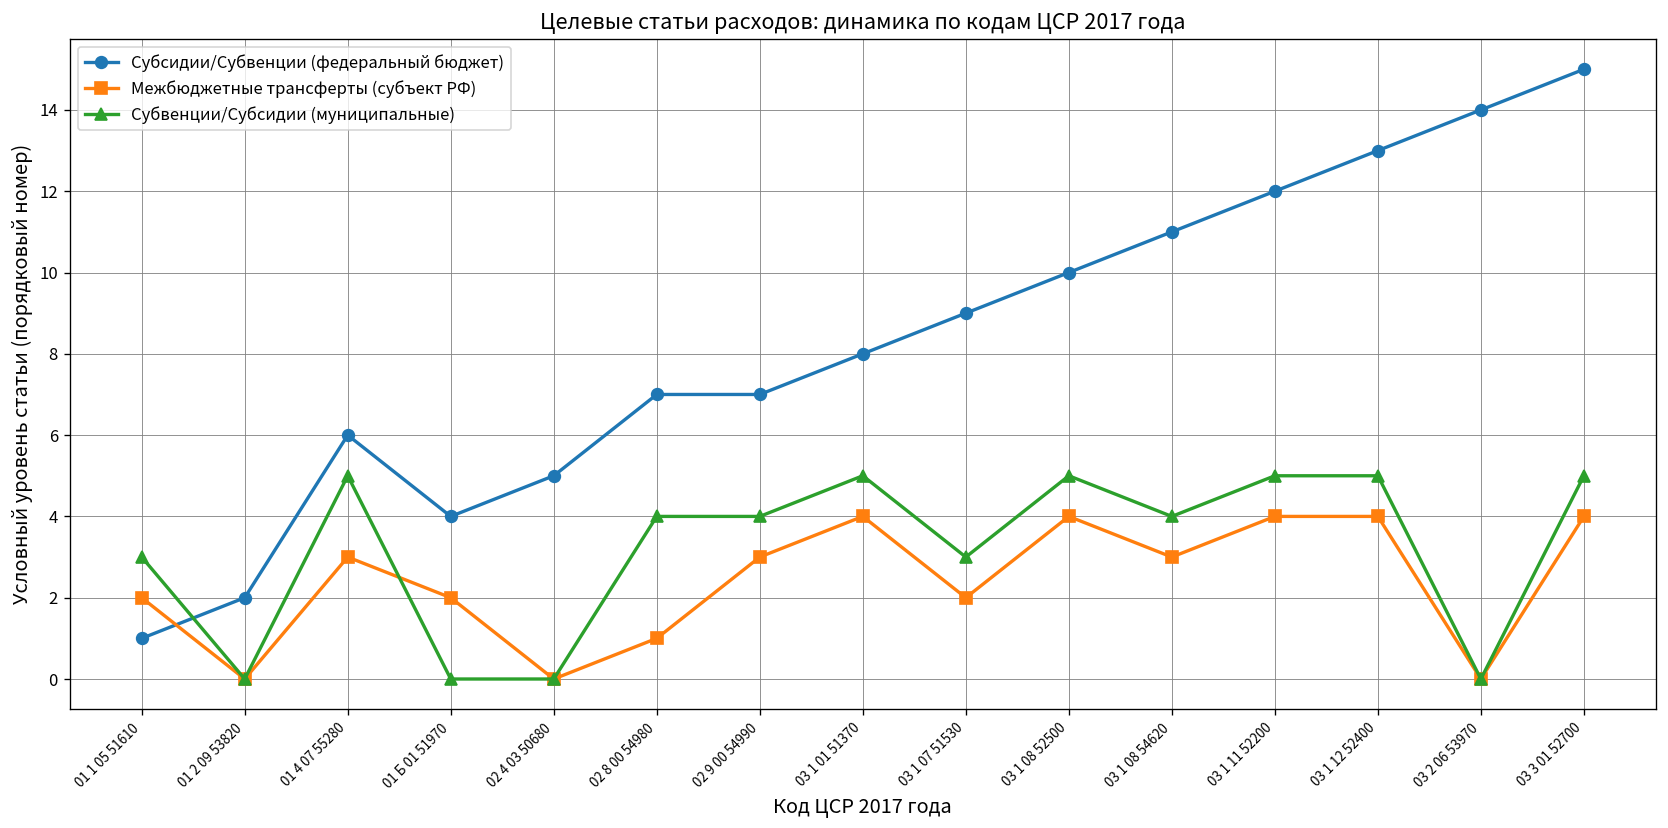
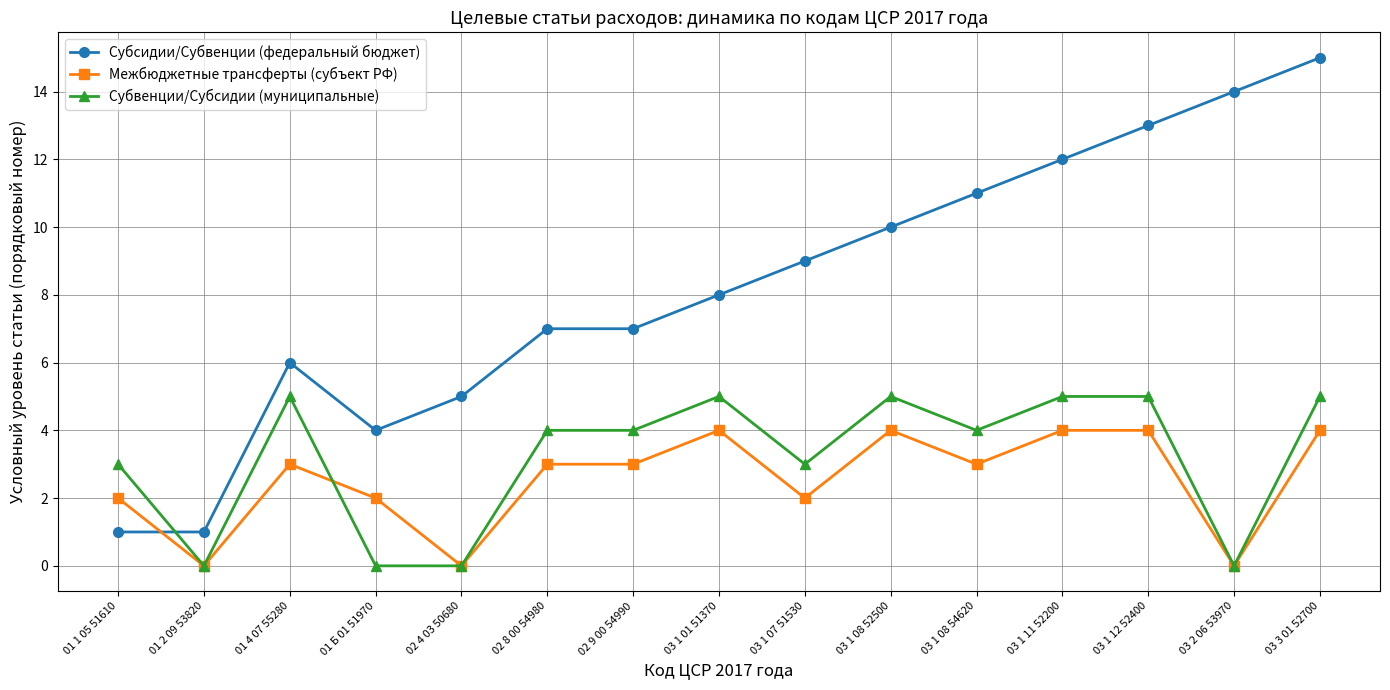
  {
    "Субсидии/Субвенции (федеральный бюджет)": {
      "01 1 05 51610": 1,
-     "01 2 09 53820": 2,
+     "01 2 09 53820": 1,
      "01 4 07 55280": 6,
      "01 Б 01 51970": 4,
      "02 4 03 50680": 5,
      "02 8 00 54980": 7,
      "02 9 00 54990": 7,
      "03 1 01 51370": 8,
      "03 1 07 51530": 9,
      "03 1 08 52500": 10,
      "03 1 08 54620": 11,
      "03 1 11 52200": 12,
      "03 1 12 52400": 13,
      "03 2 06 53970": 14,
      "03 3 01 52700": 15
    },
    "Межбюджетные трансферты (субъект РФ)": {
      "01 1 05 51610": 2,
      "01 4 07 55280": 3,
      "01 Б 01 51970": 2,
-     "02 8 00 54980": 1,
+     "02 8 00 54980": 3,
      "02 9 00 54990": 3,
      "03 1 01 51370": 4,
      "03 1 07 51530": 2,
      "03 1 08 52500": 4,
      "03 1 08 54620": 3,
      "03 1 11 52200": 4,
      "03 1 12 52400": 4,
      "03 3 01 52700": 4
    },
    "Субвенции/Субсидии (муниципальные)": {
      "01 1 05 51610": 3,
      "01 4 07 55280": 5,
      "01 Б 01 51970": 0,
      "02 8 00 54980": 4,
      "02 9 00 54990": 4,
      "03 1 01 51370": 5,
      "03 1 07 51530": 3,
      "03 1 08 52500": 5,
      "03 1 08 54620": 4,
      "03 1 11 52200": 5,
      "03 1 12 52400": 5,
      "03 3 01 52700": 5
    }
  }
